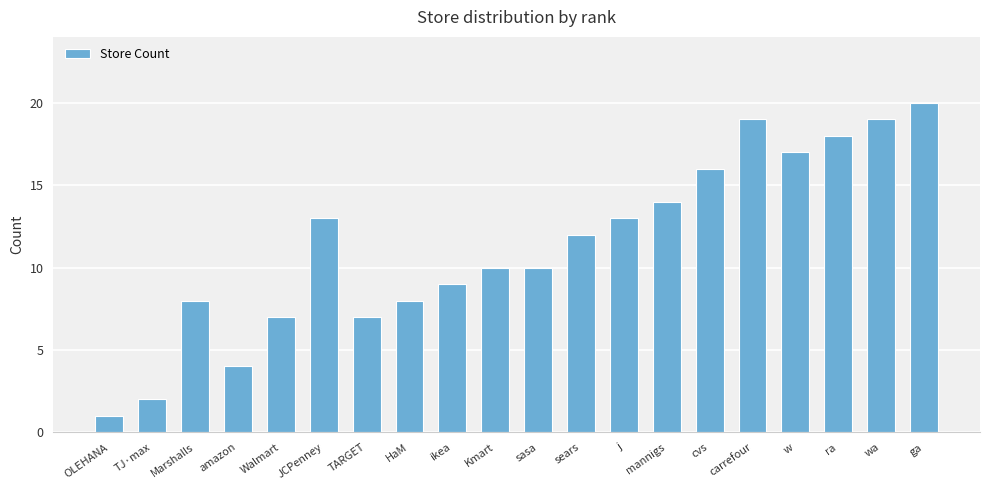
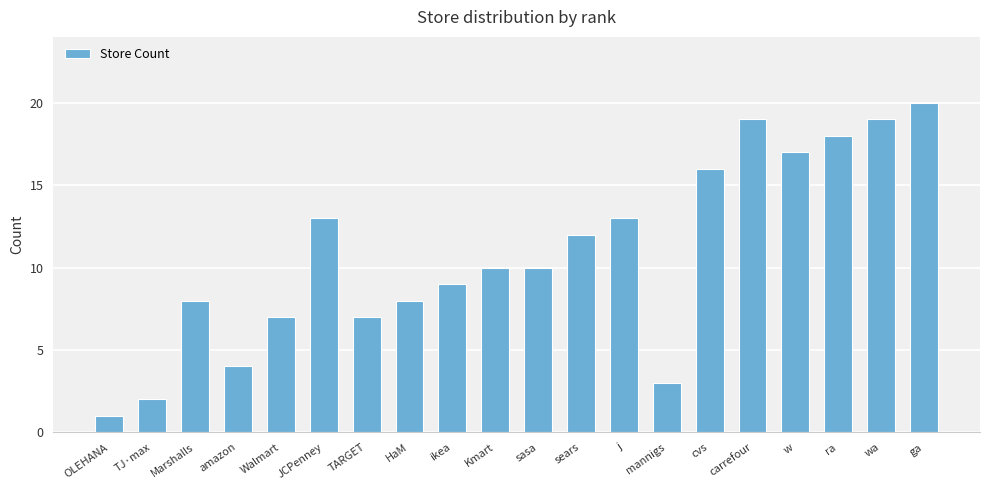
  {
    "OLEHANA": 1,
    "TJ·max": 2,
    "Marshalls": 8,
    "amazon": 4,
    "Walmart": 7,
    "JCPenney": 13,
    "TARGET": 7,
    "HaM": 8,
    "ikea": 9,
    "Kmart": 10,
    "sasa": 10,
    "sears": 12,
    "j": 13,
-   "mannigs": 14,
+   "mannigs": 3,
    "cvs": 16,
    "carrefour": 19,
    "w": 17,
    "ra": 18,
    "wa": 19,
    "ga": 20
  }
